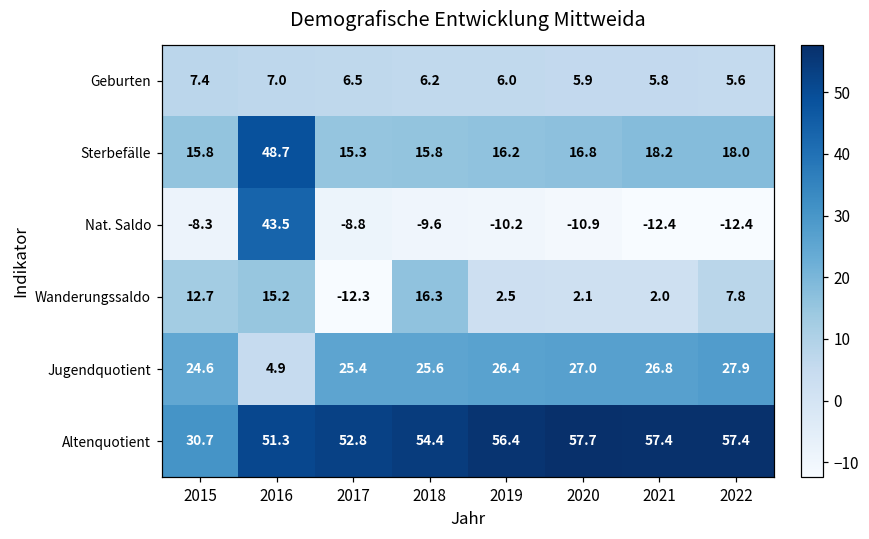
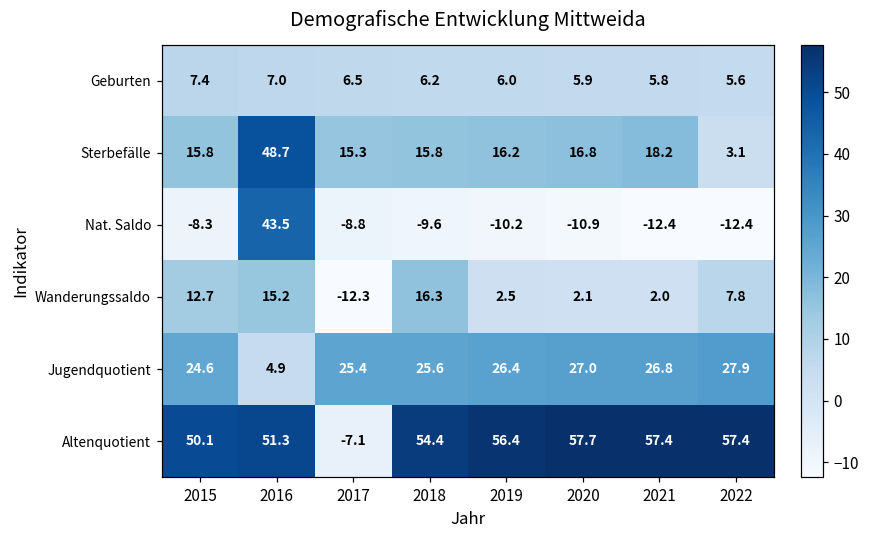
  {
    "Geburten": {
      "2015": 7.4,
      "2016": 7.0,
      "2017": 6.5,
      "2018": 6.2,
      "2019": 6.0,
      "2020": 5.9,
      "2021": 5.8,
      "2022": 5.6
    },
    "Sterbefälle": {
      "2015": 15.8,
      "2016": 48.7,
      "2017": 15.3,
      "2018": 15.8,
      "2019": 16.2,
      "2020": 16.8,
      "2021": 18.2,
-     "2022": 18.0
+     "2022": 3.1
    },
    "Nat. Saldo": {
      "2015": -8.3,
      "2016": 43.5,
      "2017": -8.8,
      "2018": -9.6,
      "2019": -10.2,
      "2020": -10.9,
      "2021": -12.4,
      "2022": -12.4
    },
    "Wanderungssaldo": {
      "2015": 12.7,
      "2016": 15.2,
      "2017": -12.3,
      "2018": 16.3,
      "2019": 2.5,
      "2020": 2.1,
      "2021": 2.0,
      "2022": 7.8
    },
    "Jugendquotient": {
      "2015": 24.6,
      "2016": 4.9,
      "2017": 25.4,
      "2018": 25.6,
      "2019": 26.4,
      "2020": 27.0,
      "2021": 26.8,
      "2022": 27.9
    },
    "Altenquotient": {
-     "2015": 30.7,
+     "2015": 50.1,
      "2016": 51.3,
-     "2017": 52.8,
+     "2017": -7.1,
      "2018": 54.4,
      "2019": 56.4,
      "2020": 57.7,
      "2021": 57.4,
      "2022": 57.4
    }
  }
